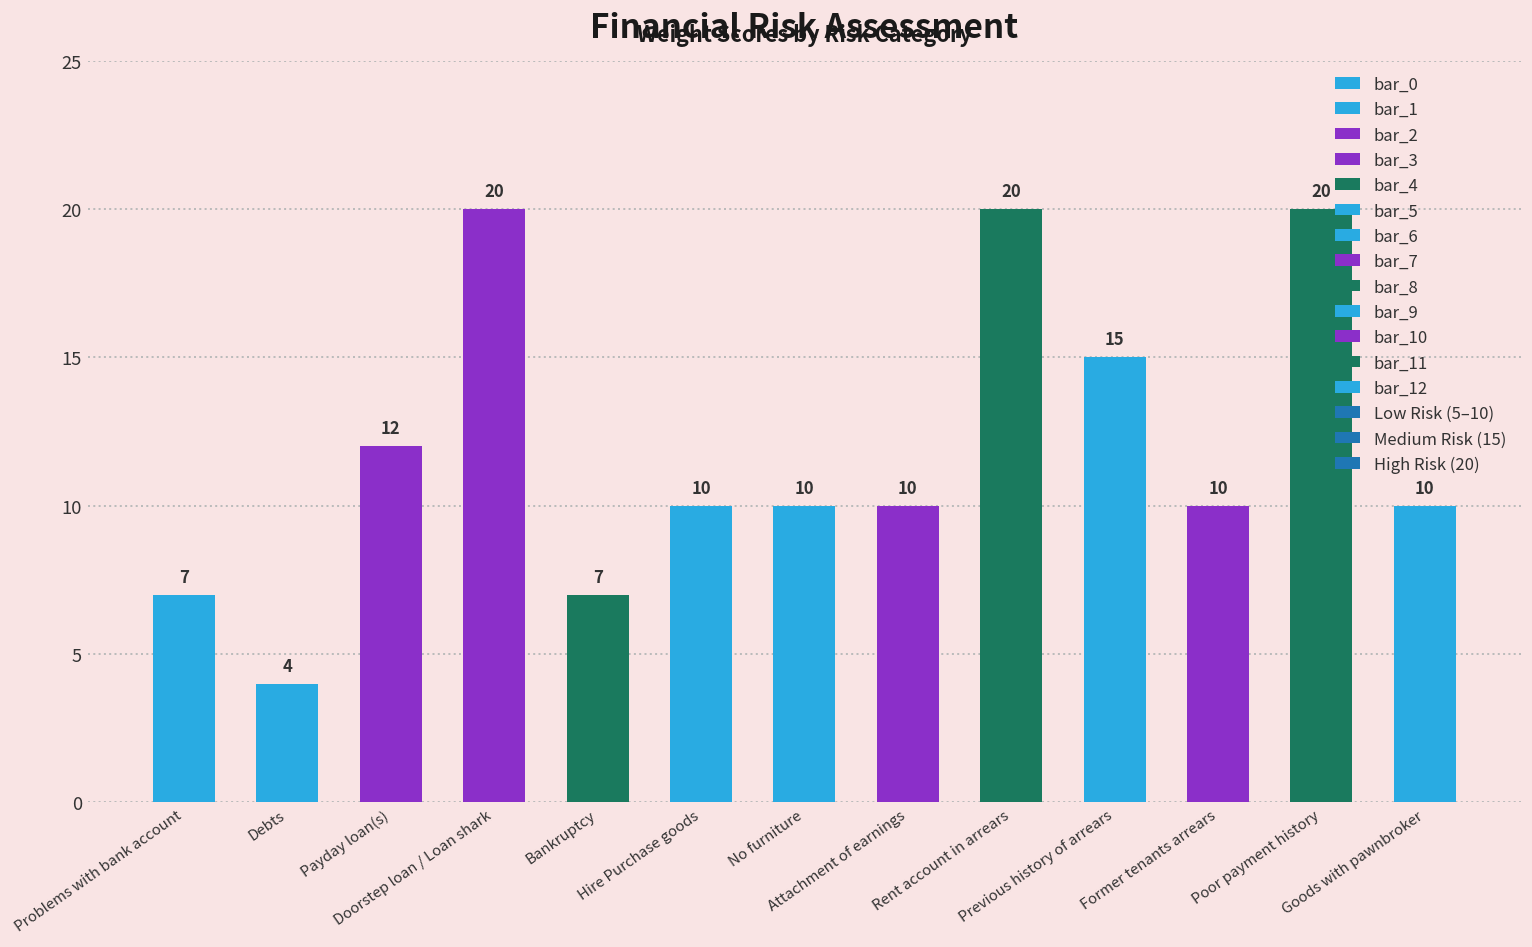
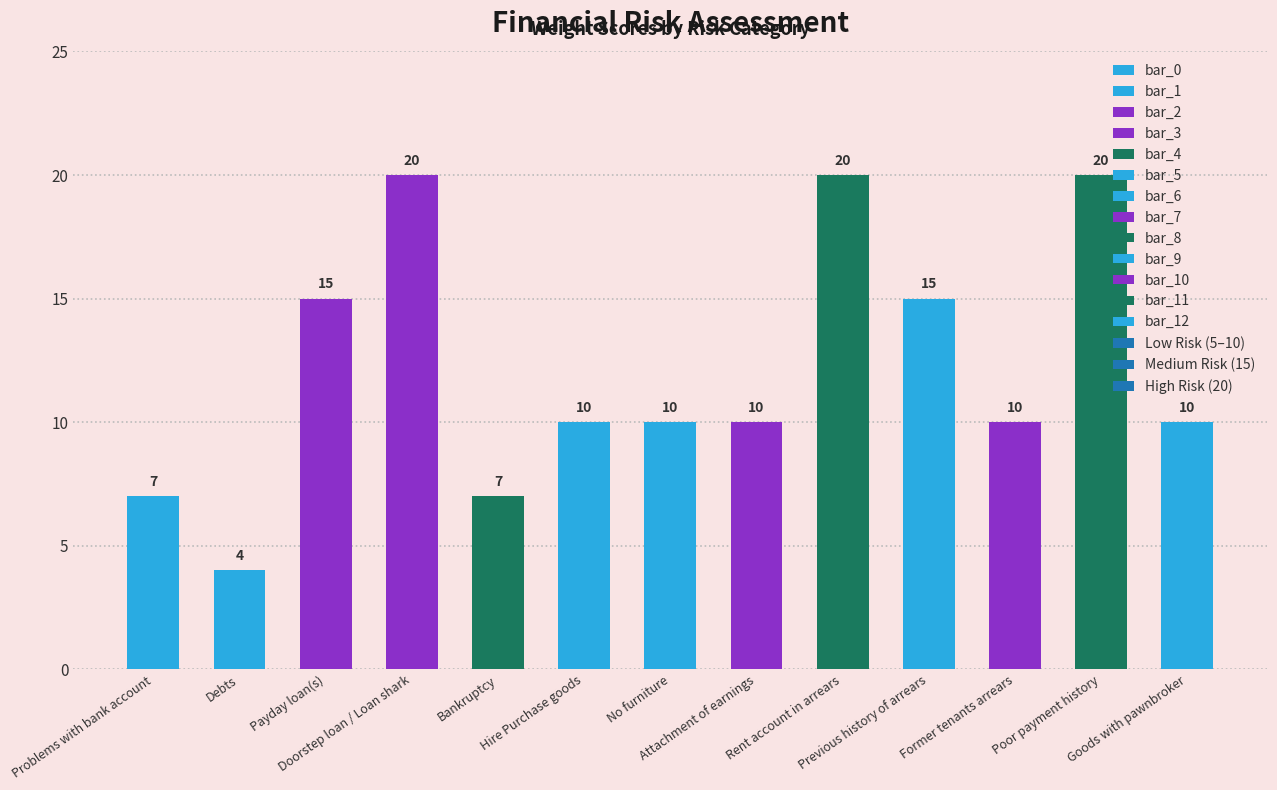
  {
    "Problems with bank account": 7,
    "Debts": 4,
-   "Payday loan(s)": 12,
+   "Payday loan(s)": 15,
    "Doorstep loan / Loan shark": 20,
    "Bankruptcy": 7,
    "Hire Purchase goods": 10,
    "No furniture": 10,
    "Attachment of earnings": 10,
    "Rent account in arrears": 20,
    "Previous history of arrears": 15,
    "Former tenants arrears": 10,
    "Poor payment history": 20,
    "Goods with pawnbroker": 10
  }
